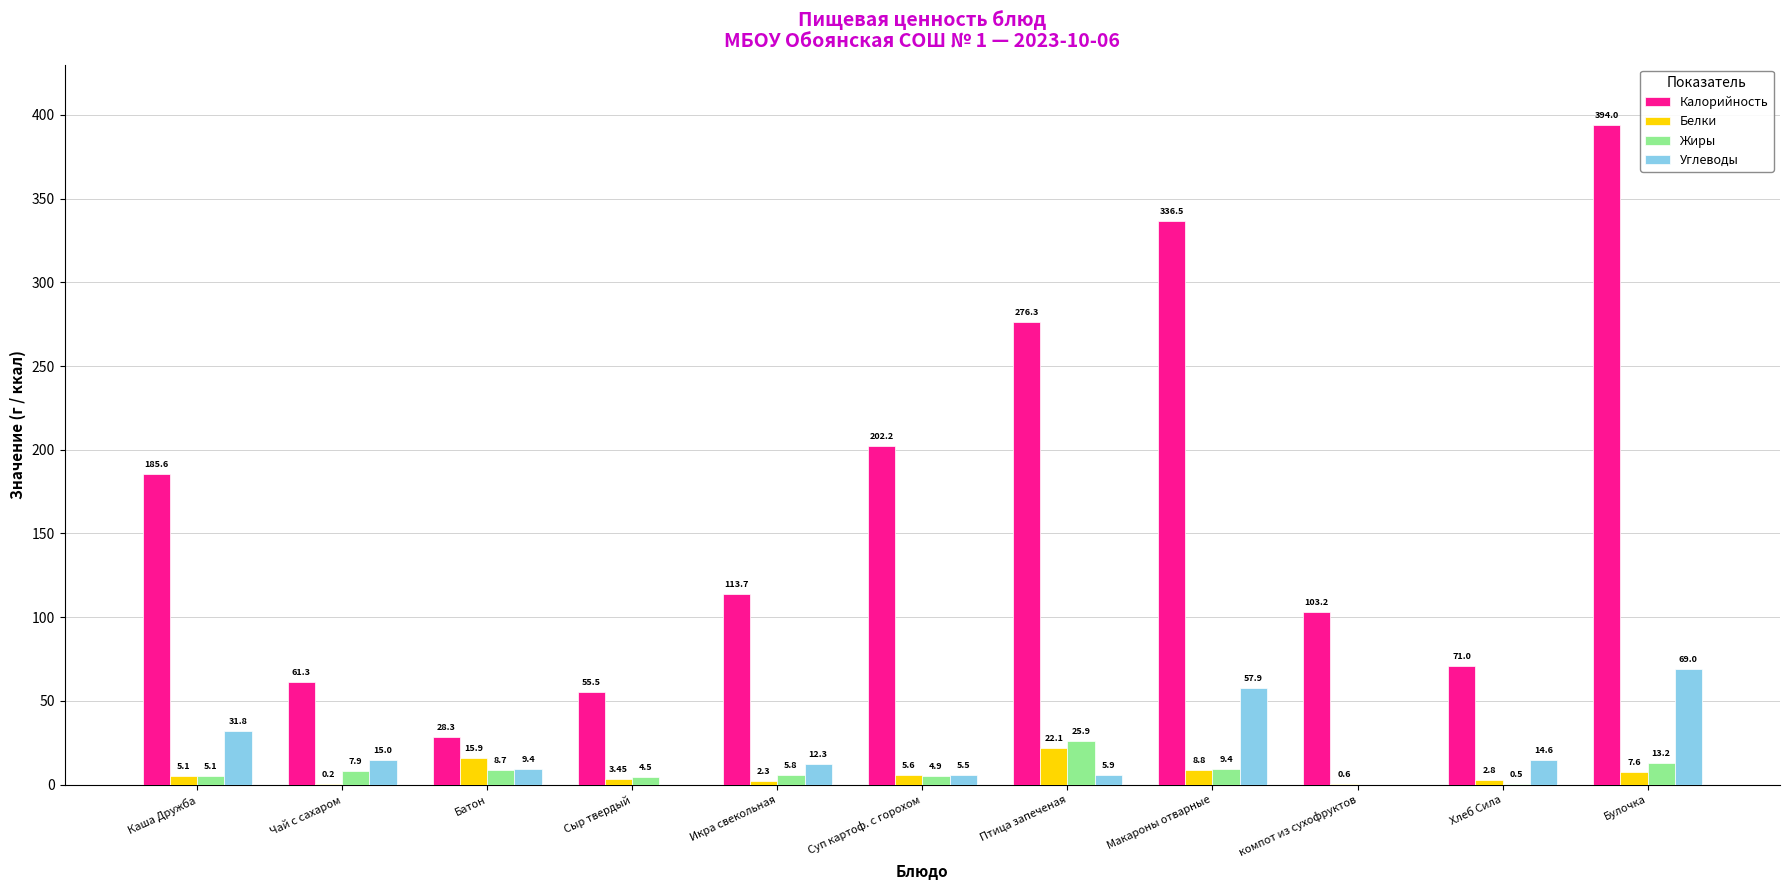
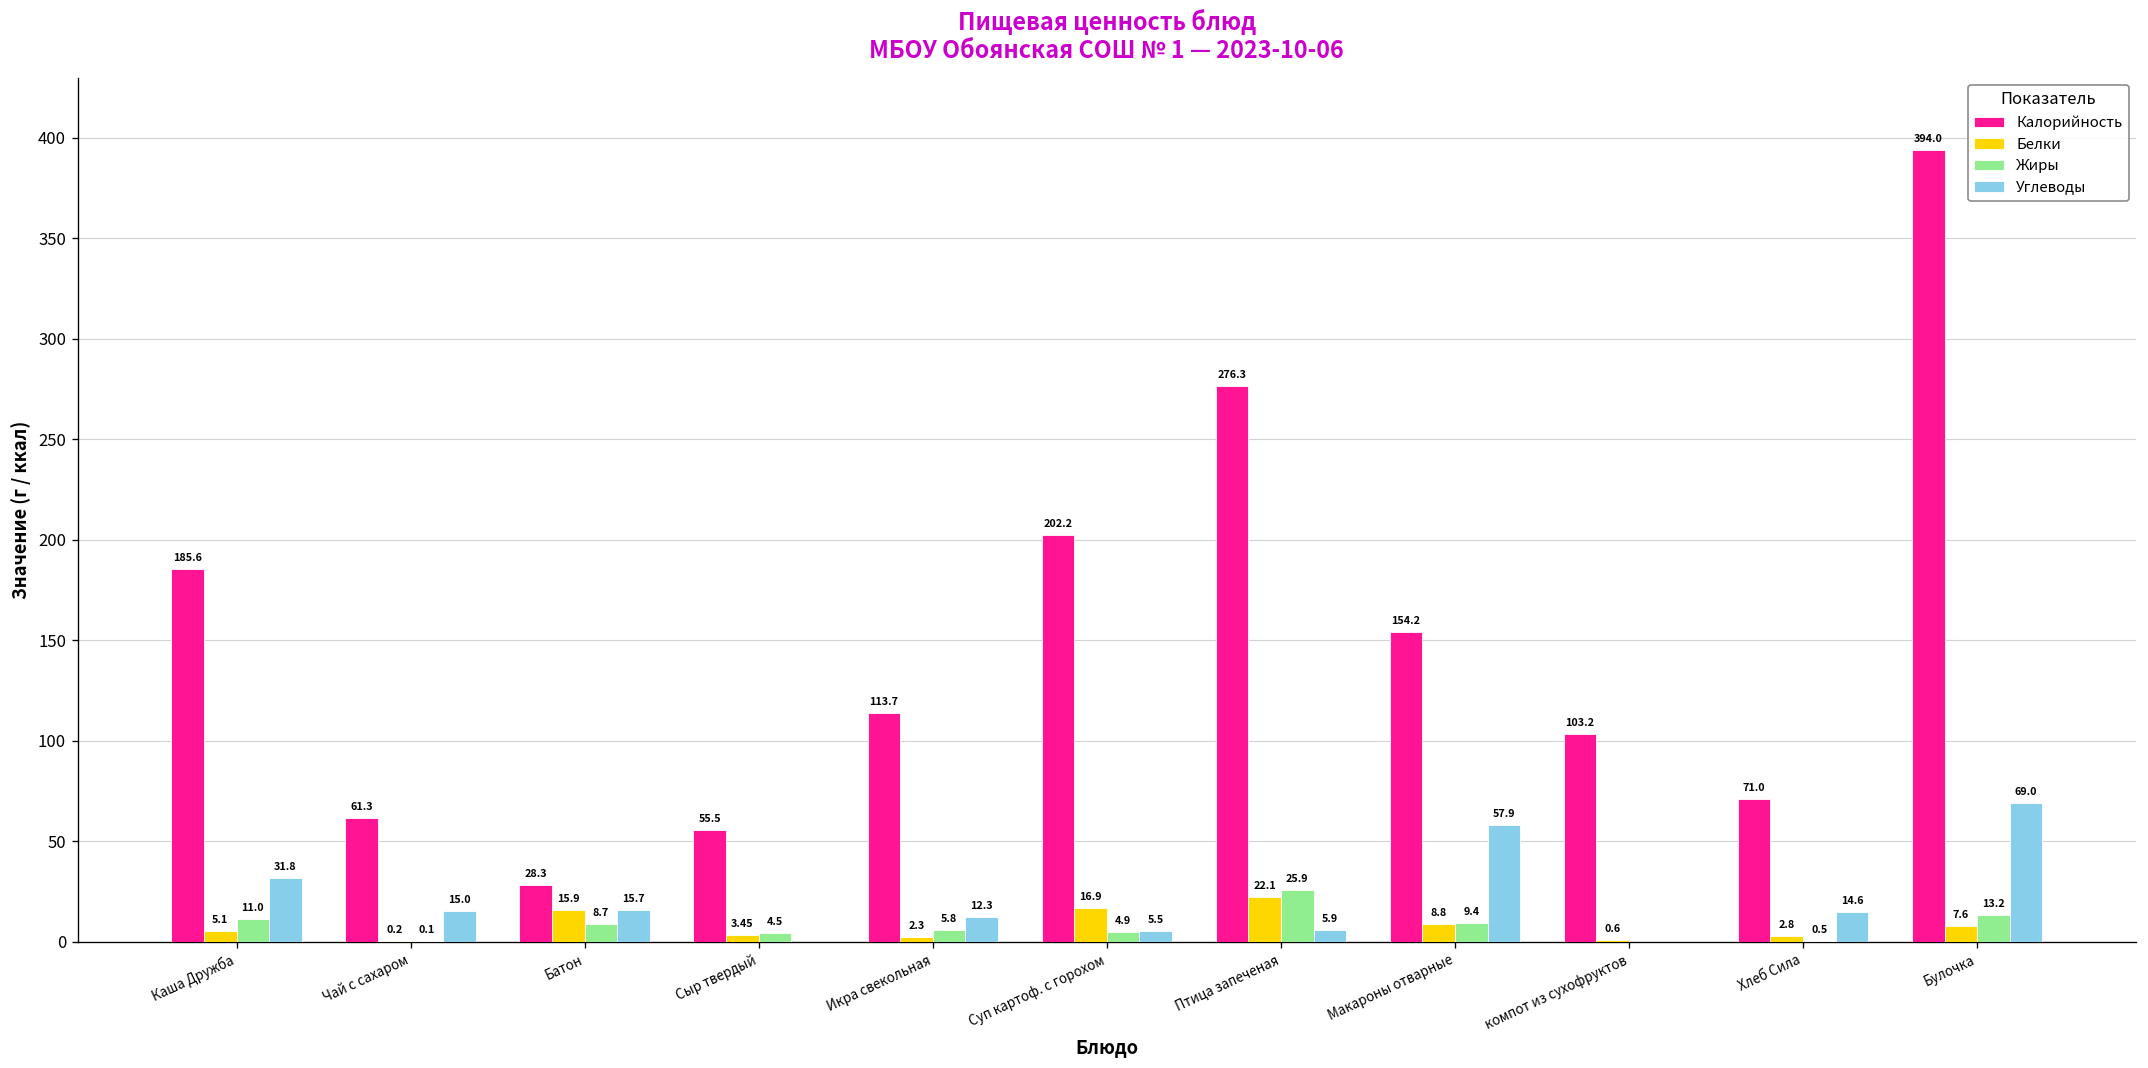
  {
    "Калорийность": {
      "Каша Дружба": 185.6,
      "Чай с сахаром": 61.3,
      "Батон": 28.3,
      "Сыр твердый": 55.5,
      "Икра свекольная": 113.7,
      "Суп картоф. с горохом": 202.2,
      "Птица запеченая": 276.3,
-     "Макароны отварные": 336.5,
+     "Макароны отварные": 154.2,
      "компот из сухофруктов": 103.2,
      "Хлеб Сила": 71.0,
      "Булочка": 394.0
    },
    "Белки": {
      "Каша Дружба": 5.1,
      "Чай с сахаром": 0.2,
      "Батон": 15.9,
      "Сыр твердый": 3.45,
      "Икра свекольная": 2.3,
-     "Суп картоф. с горохом": 5.6,
+     "Суп картоф. с горохом": 16.9,
      "Птица запеченая": 22.1,
      "Макароны отварные": 8.8,
      "компот из сухофруктов": 0.6,
      "Хлеб Сила": 2.8,
      "Булочка": 7.6
    },
    "Жиры": {
-     "Каша Дружба": 5.1,
-     "Чай с сахаром": 7.9,
+     "Каша Дружба": 11.0,
+     "Чай с сахаром": 0.1,
      "Батон": 8.7,
      "Сыр твердый": 4.5,
      "Икра свекольная": 5.8,
      "Суп картоф. с горохом": 4.9,
      "Птица запеченая": 25.9,
      "Макароны отварные": 9.4,
      "Хлеб Сила": 0.5,
      "Булочка": 13.2
    },
    "Углеводы": {
      "Каша Дружба": 31.8,
      "Чай с сахаром": 15.0,
-     "Батон": 9.4,
+     "Батон": 15.7,
      "Икра свекольная": 12.3,
      "Суп картоф. с горохом": 5.5,
      "Птица запеченая": 5.9,
      "Макароны отварные": 57.9,
      "Хлеб Сила": 14.6,
      "Булочка": 69.0
    }
  }
